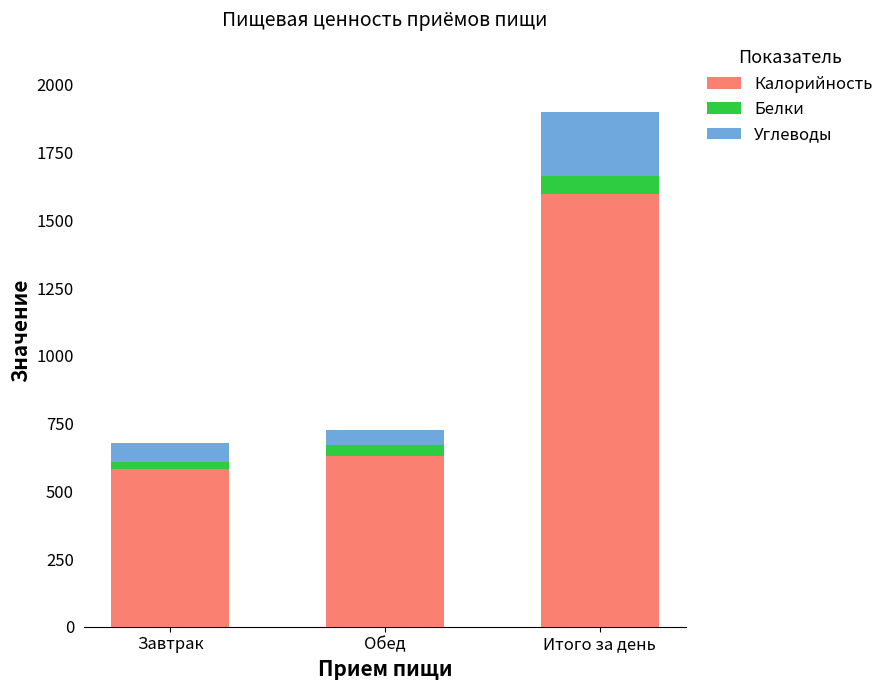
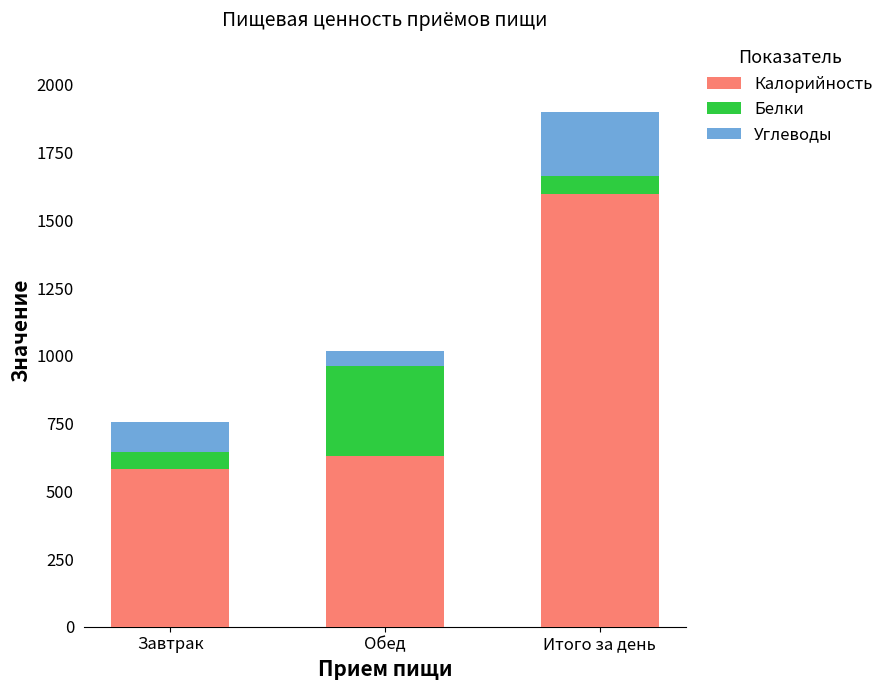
  {
    "Калорийность": {
      "Завтрак": 580,
      "Обед": 630,
      "Итого за день": 1600
    },
    "Белки": {
-     "Завтрак": 20,
-     "Обед": 40,
+     "Завтрак": 60,
+     "Обед": 330,
      "Итого за день": 60
    },
    "Углеводы": {
-     "Завтрак": 70,
+     "Завтрак": 110,
      "Обед": 60,
      "Итого за день": 240
    }
  }
